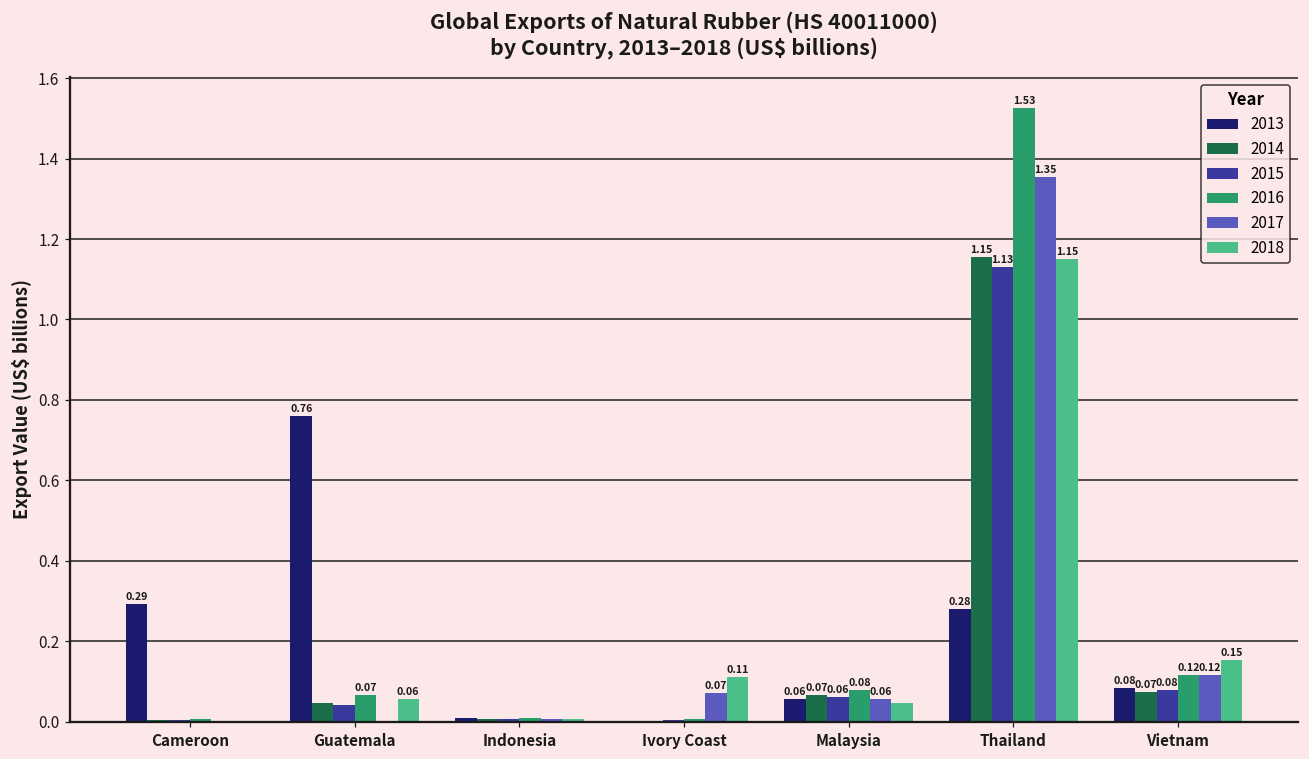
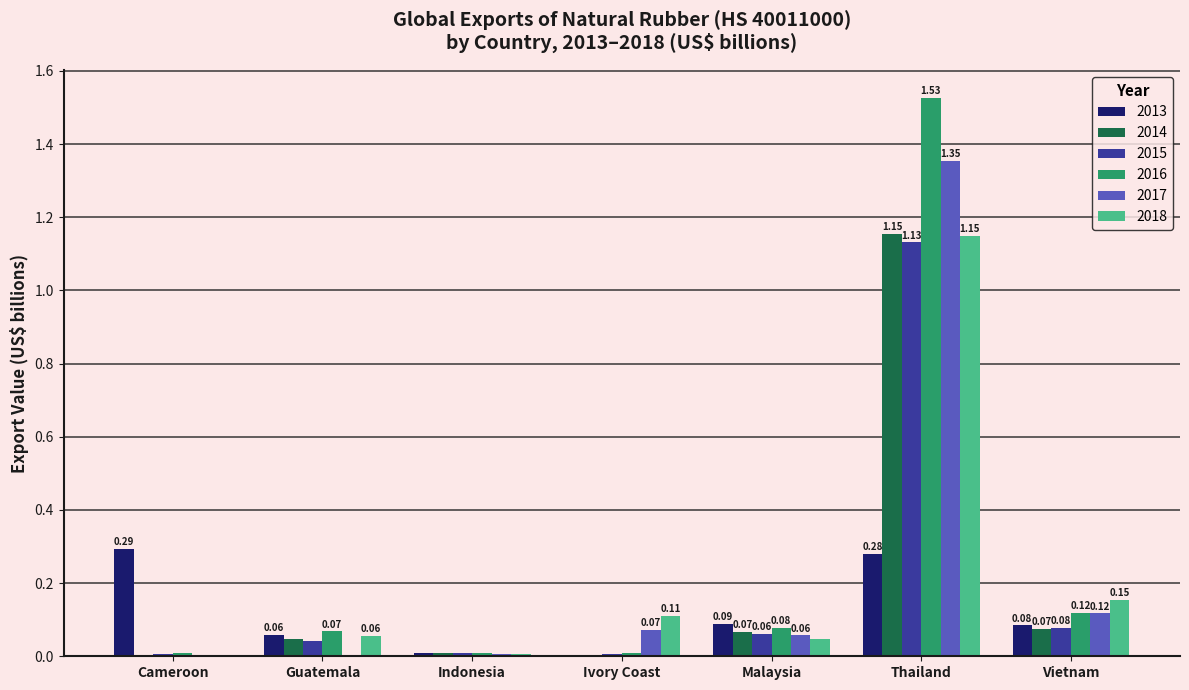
  {
    "2013": {
      "Cameroon": 0.29,
-     "Guatemala": 0.76,
-     "Malaysia": 0.06,
+     "Guatemala": 0.06,
+     "Malaysia": 0.09,
      "Thailand": 0.28,
      "Vietnam": 0.08
    }
  }
